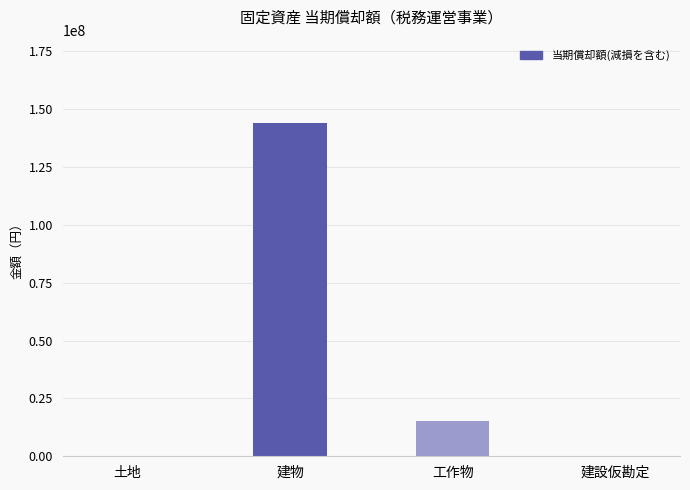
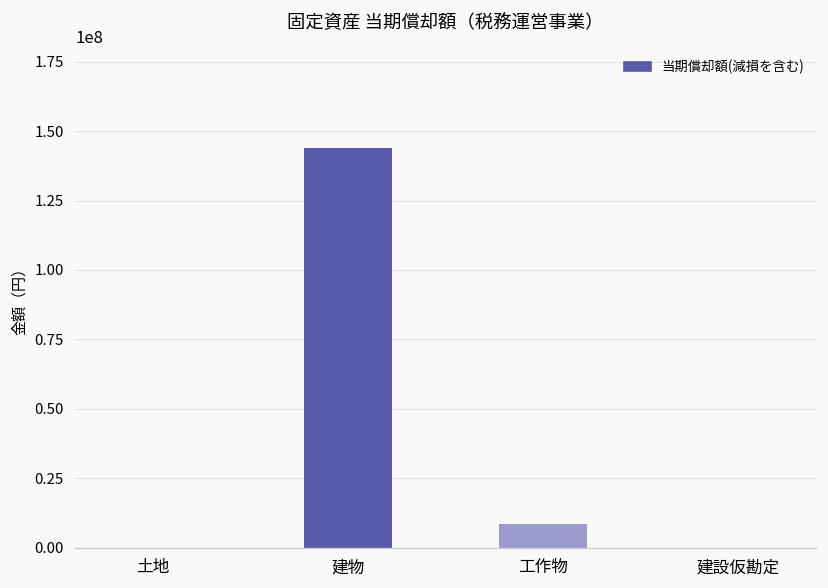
  {
    "土地": 0,
    "建物": 144000000,
-   "工作物": 15000000,
+   "工作物": 8000000,
    "建設仮勘定": 0
  }
